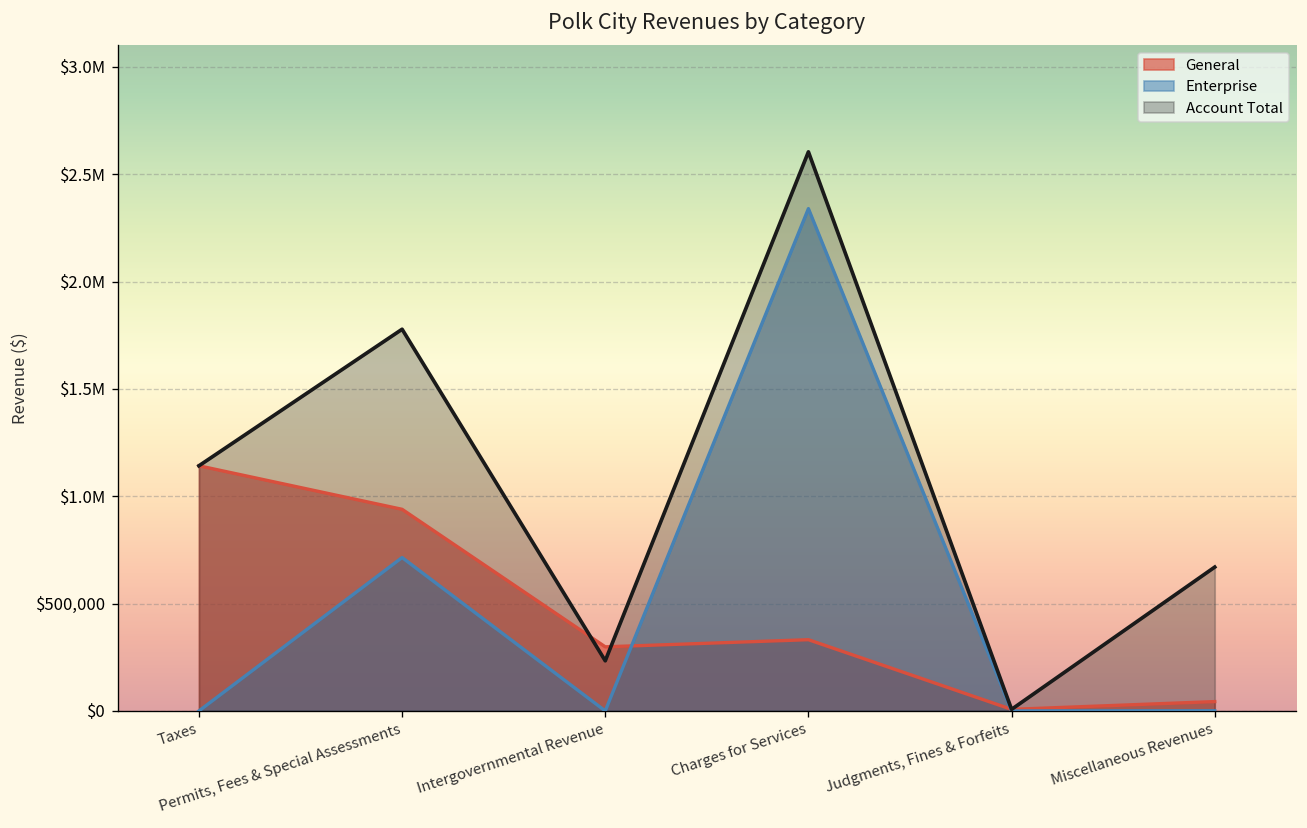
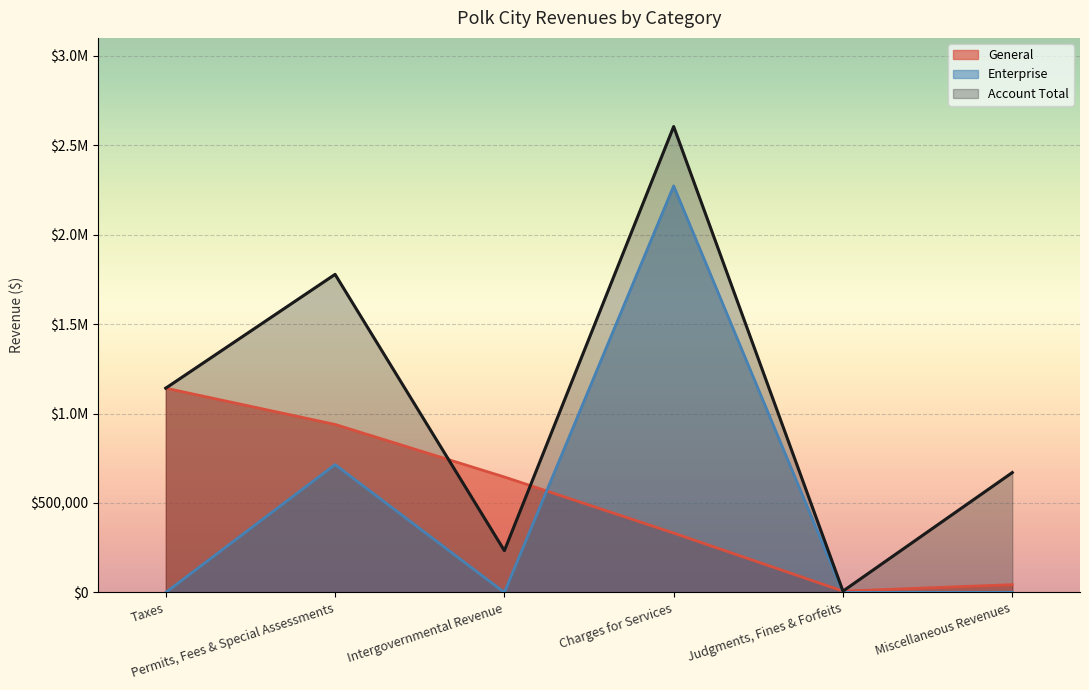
  {
    "General": {
      "Permits, Fees & Special Assessments": "$940,000",
-     "Intergovernmental Revenue": "$300,000",
+     "Intergovernmental Revenue": "$650,000",
      "Charges for Services": "$330,000",
      "Miscellaneous Revenues": "$40,000"
    },
    "Enterprise": {
      "Taxes": "$0",
      "Permits, Fees & Special Assessments": "$710,000",
      "Intergovernmental Revenue": "$0",
-     "Charges for Services": "$2,340,000",
+     "Charges for Services": "$2,270,000",
      "Miscellaneous Revenues": "$0"
    },
    "Account Total": {
      "Permits, Fees & Special Assessments": "$1,780,000",
      "Intergovernmental Revenue": "$230,000",
      "Charges for Services": "$2,600,000",
      "Miscellaneous Revenues": "$670,000"
    }
  }
